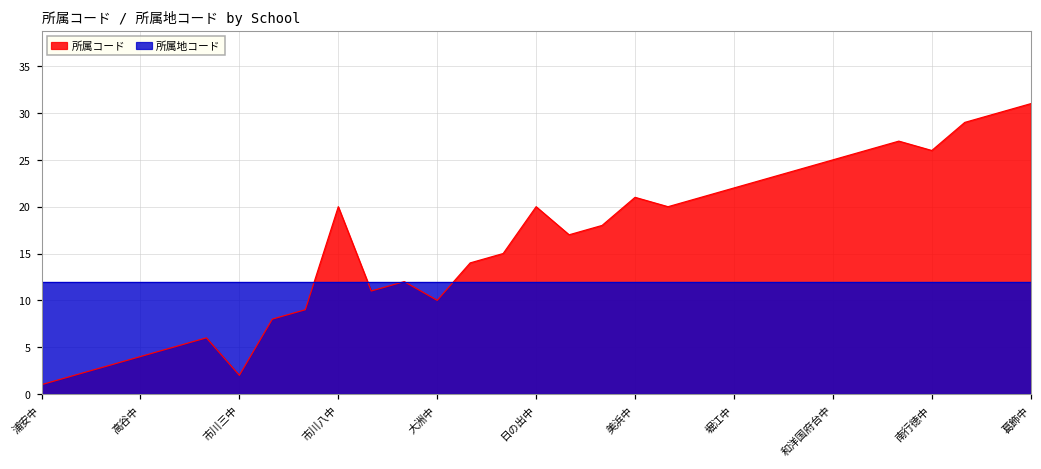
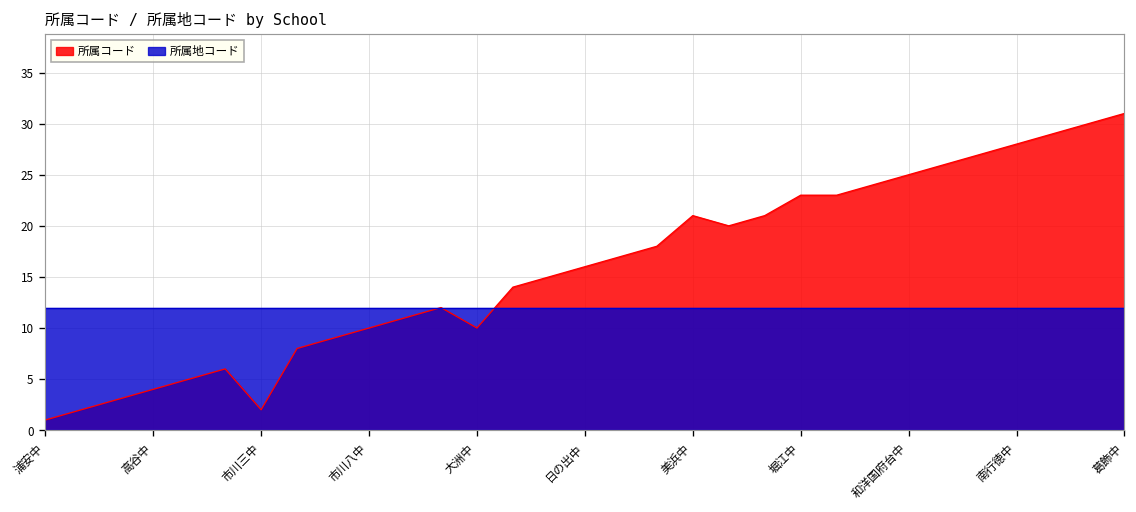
  {
    "所属コード": {
      "浦安中": 1,
      "高谷中": 4,
      "市川三中": 2,
-     "市川八中": 20,
+     "市川八中": 10,
      "大洲中": 10,
-     "日の出中": 20,
+     "日の出中": 16,
      "美浜中": 21,
-     "堀江中": 22,
+     "堀江中": 23,
      "和洋国府台中": 25,
-     "南行徳中": 26,
+     "南行徳中": 28,
      "葛飾中": 31
    },
    "所属地コード": {
      "浦安中": 12,
      "高谷中": 12,
      "市川三中": 12,
      "市川八中": 12,
      "大洲中": 12,
      "日の出中": 12,
      "美浜中": 12,
      "堀江中": 12,
      "和洋国府台中": 12,
      "南行徳中": 12,
      "葛飾中": 12
    }
  }
